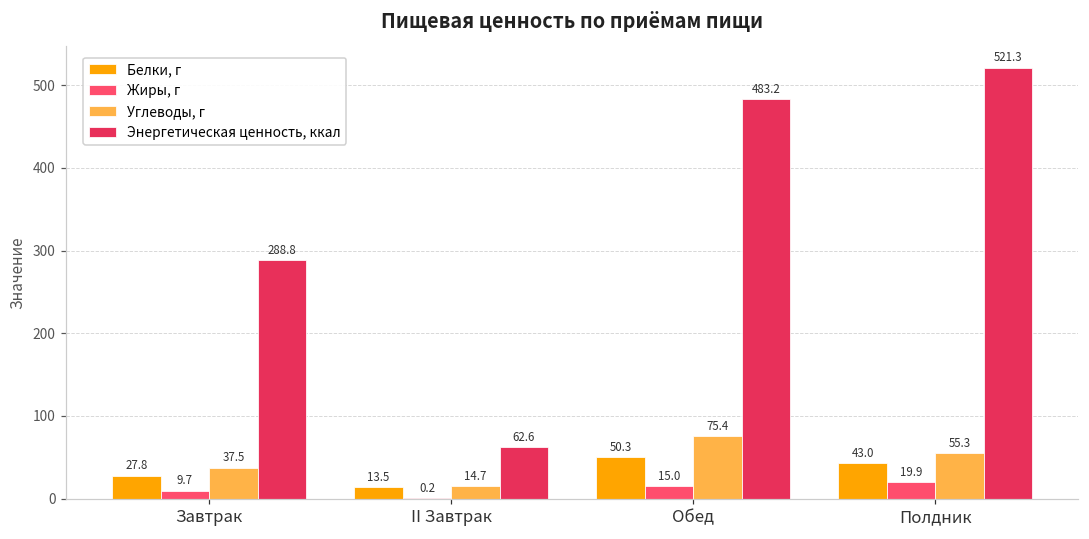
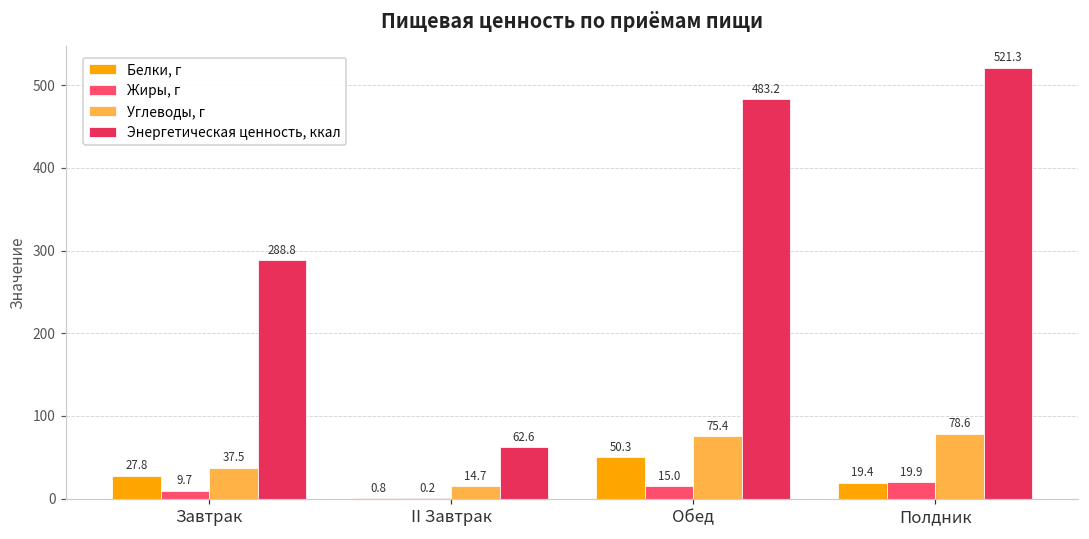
  {
    "Белки, г": {
      "Завтрак": 27.8,
-     "II Завтрак": 13.5,
+     "II Завтрак": 0.8,
      "Обед": 50.3,
-     "Полдник": 43.0
+     "Полдник": 19.4
    },
    "Углеводы, г": {
      "Завтрак": 37.5,
      "II Завтрак": 14.7,
      "Обед": 75.4,
-     "Полдник": 55.3
+     "Полдник": 78.6
    }
  }
